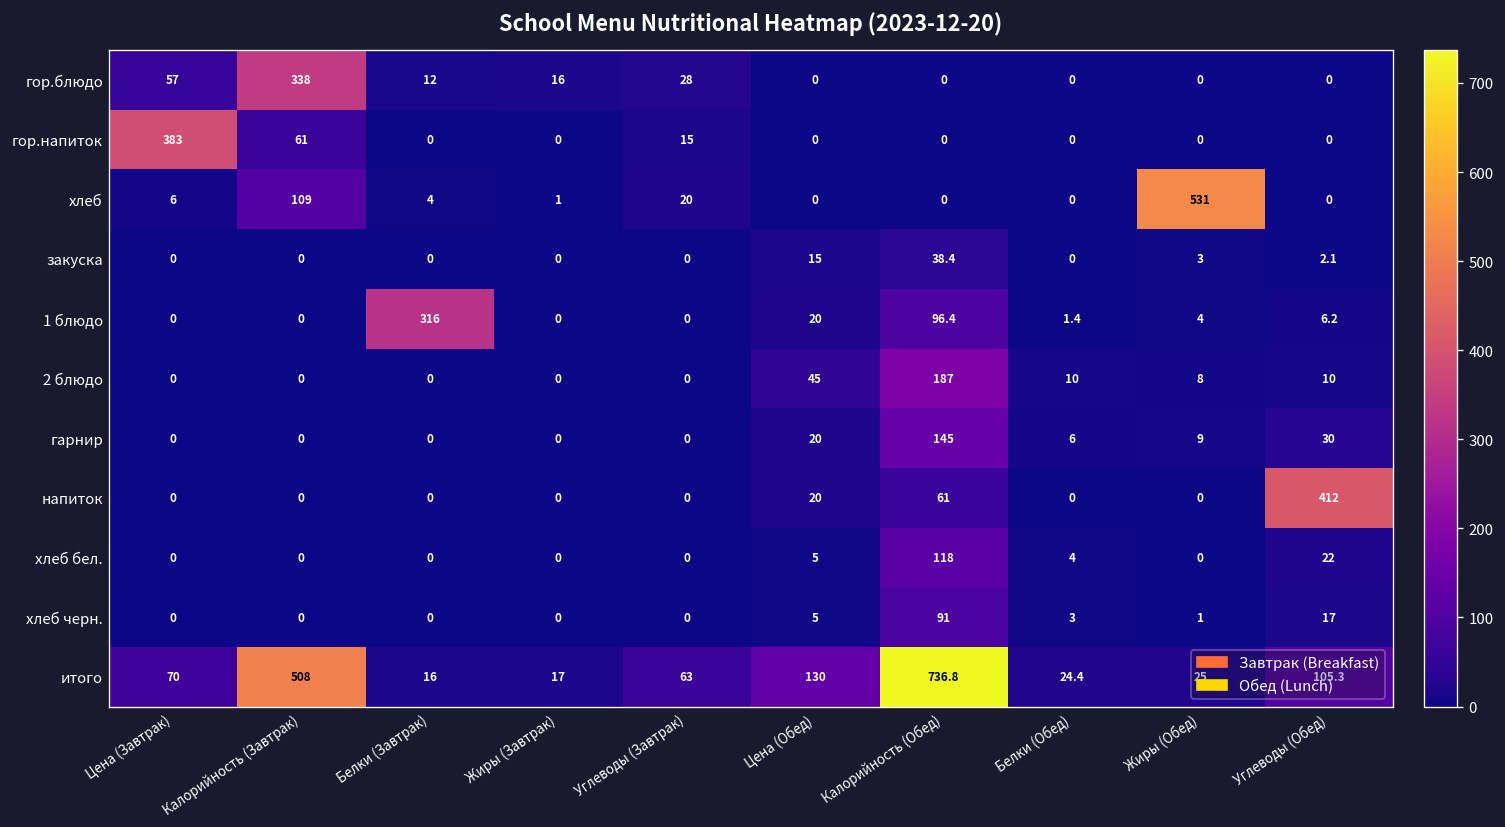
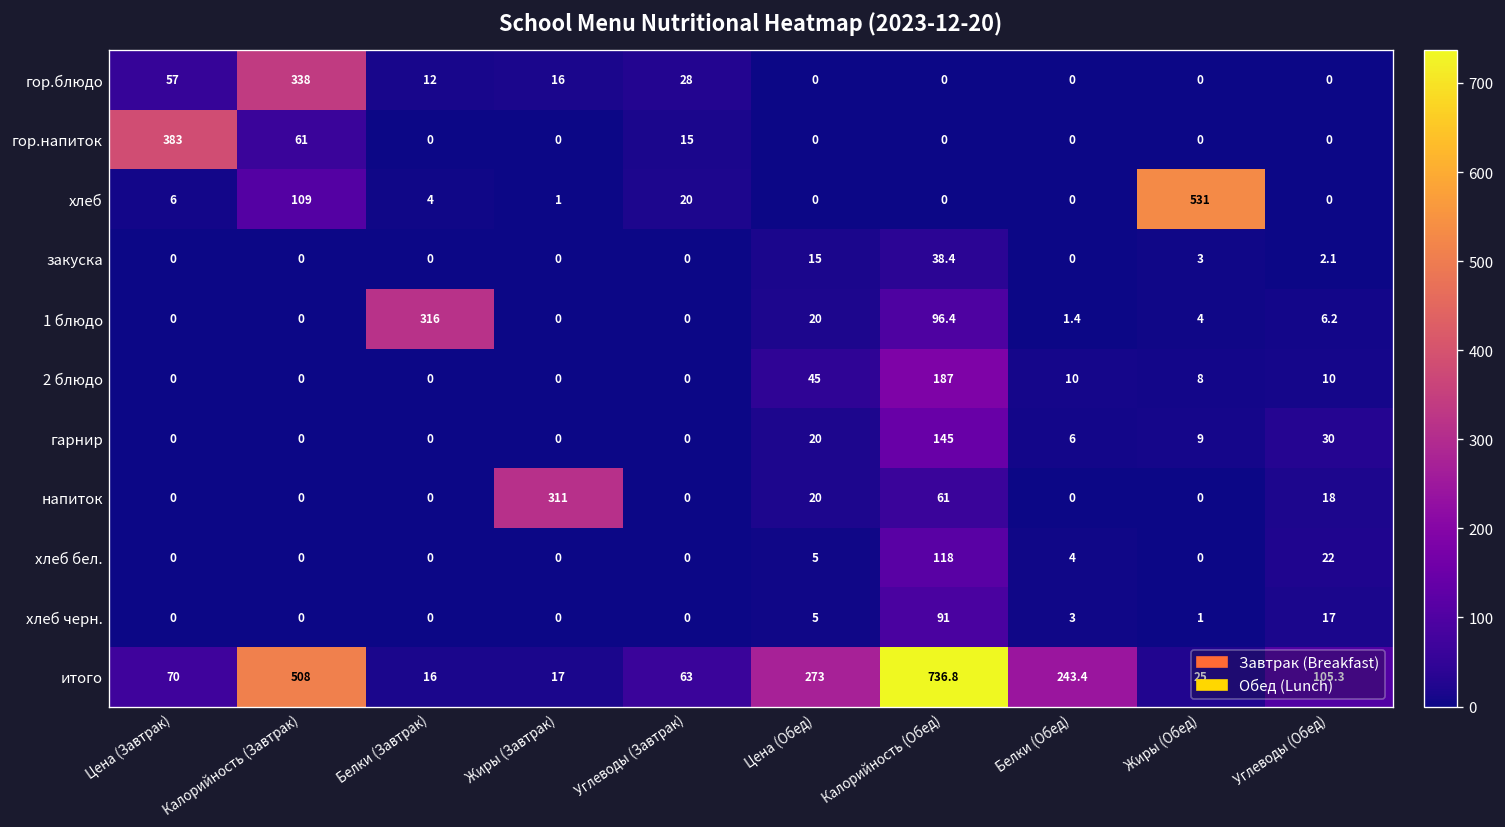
  {
    "гор.блюдо": {
      "Цена (Завтрак)": 57,
      "Калорийность (Завтрак)": 338,
      "Белки (Завтрак)": 12,
      "Жиры (Завтрак)": 16,
      "Углеводы (Завтрак)": 28,
      "Цена (Обед)": 0,
      "Калорийность (Обед)": 0,
      "Белки (Обед)": 0,
      "Жиры (Обед)": 0,
      "Углеводы (Обед)": 0
    },
    "гор.напиток": {
      "Цена (Завтрак)": 383,
      "Калорийность (Завтрак)": 61,
      "Белки (Завтрак)": 0,
      "Жиры (Завтрак)": 0,
      "Углеводы (Завтрак)": 15,
      "Цена (Обед)": 0,
      "Калорийность (Обед)": 0,
      "Белки (Обед)": 0,
      "Жиры (Обед)": 0,
      "Углеводы (Обед)": 0
    },
    "хлеб": {
      "Цена (Завтрак)": 6,
      "Калорийность (Завтрак)": 109,
      "Белки (Завтрак)": 4,
      "Жиры (Завтрак)": 1,
      "Углеводы (Завтрак)": 20,
      "Цена (Обед)": 0,
      "Калорийность (Обед)": 0,
      "Белки (Обед)": 0,
      "Жиры (Обед)": 531,
      "Углеводы (Обед)": 0
    },
    "закуска": {
      "Цена (Завтрак)": 0,
      "Калорийность (Завтрак)": 0,
      "Белки (Завтрак)": 0,
      "Жиры (Завтрак)": 0,
      "Углеводы (Завтрак)": 0,
      "Цена (Обед)": 15,
      "Калорийность (Обед)": 38.4,
      "Белки (Обед)": 0,
      "Жиры (Обед)": 3,
      "Углеводы (Обед)": 2.1
    },
    "1 блюдо": {
      "Цена (Завтрак)": 0,
      "Калорийность (Завтрак)": 0,
      "Белки (Завтрак)": 316,
      "Жиры (Завтрак)": 0,
      "Углеводы (Завтрак)": 0,
      "Цена (Обед)": 20,
      "Калорийность (Обед)": 96.4,
      "Белки (Обед)": 1.4,
      "Жиры (Обед)": 4,
      "Углеводы (Обед)": 6.2
    },
    "2 блюдо": {
      "Цена (Завтрак)": 0,
      "Калорийность (Завтрак)": 0,
      "Белки (Завтрак)": 0,
      "Жиры (Завтрак)": 0,
      "Углеводы (Завтрак)": 0,
      "Цена (Обед)": 45,
      "Калорийность (Обед)": 187,
      "Белки (Обед)": 10,
      "Жиры (Обед)": 8,
      "Углеводы (Обед)": 10
    },
    "гарнир": {
      "Цена (Завтрак)": 0,
      "Калорийность (Завтрак)": 0,
      "Белки (Завтрак)": 0,
      "Жиры (Завтрак)": 0,
      "Углеводы (Завтрак)": 0,
      "Цена (Обед)": 20,
      "Калорийность (Обед)": 145,
      "Белки (Обед)": 6,
      "Жиры (Обед)": 9,
      "Углеводы (Обед)": 30
    },
    "напиток": {
      "Цена (Завтрак)": 0,
      "Калорийность (Завтрак)": 0,
      "Белки (Завтрак)": 0,
-     "Жиры (Завтрак)": 0,
+     "Жиры (Завтрак)": 311,
      "Углеводы (Завтрак)": 0,
      "Цена (Обед)": 20,
      "Калорийность (Обед)": 61,
      "Белки (Обед)": 0,
      "Жиры (Обед)": 0,
-     "Углеводы (Обед)": 412
+     "Углеводы (Обед)": 18
    },
    "хлеб бел.": {
      "Цена (Завтрак)": 0,
      "Калорийность (Завтрак)": 0,
      "Белки (Завтрак)": 0,
      "Жиры (Завтрак)": 0,
      "Углеводы (Завтрак)": 0,
      "Цена (Обед)": 5,
      "Калорийность (Обед)": 118,
      "Белки (Обед)": 4,
      "Жиры (Обед)": 0,
      "Углеводы (Обед)": 22
    },
    "хлеб черн.": {
      "Цена (Завтрак)": 0,
      "Калорийность (Завтрак)": 0,
      "Белки (Завтрак)": 0,
      "Жиры (Завтрак)": 0,
      "Углеводы (Завтрак)": 0,
      "Цена (Обед)": 5,
      "Калорийность (Обед)": 91,
      "Белки (Обед)": 3,
      "Жиры (Обед)": 1,
      "Углеводы (Обед)": 17
    },
    "итого": {
      "Цена (Завтрак)": 70,
      "Калорийность (Завтрак)": 508,
      "Белки (Завтрак)": 16,
      "Жиры (Завтрак)": 17,
      "Углеводы (Завтрак)": 63,
-     "Цена (Обед)": 130,
+     "Цена (Обед)": 273,
      "Калорийность (Обед)": 736.8,
-     "Белки (Обед)": 24.4
+     "Белки (Обед)": 243.4
    }
  }
